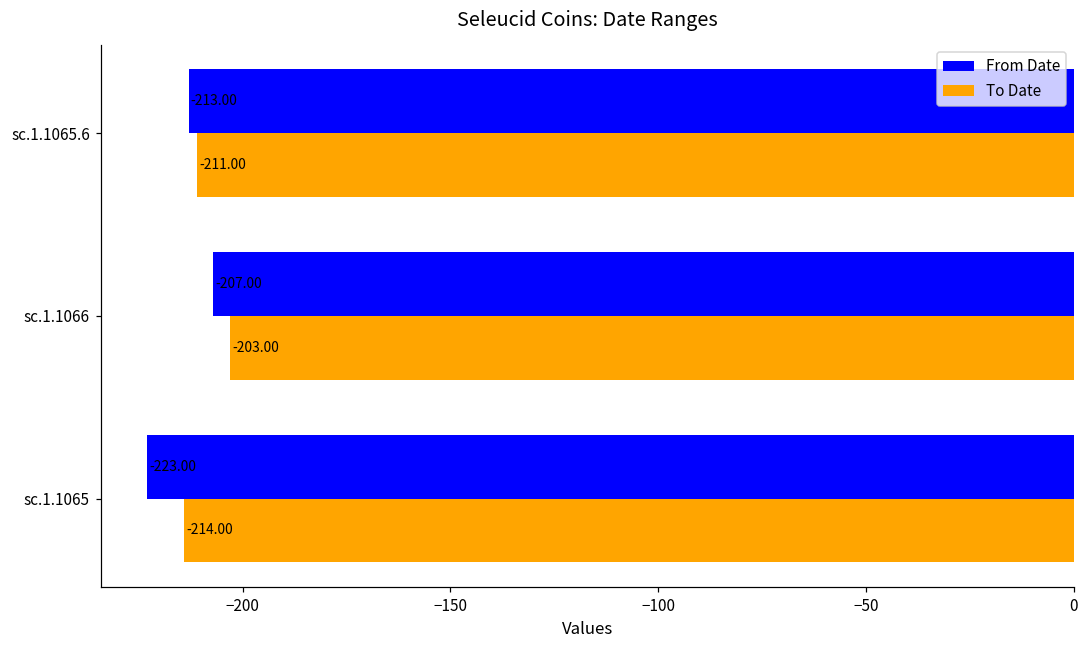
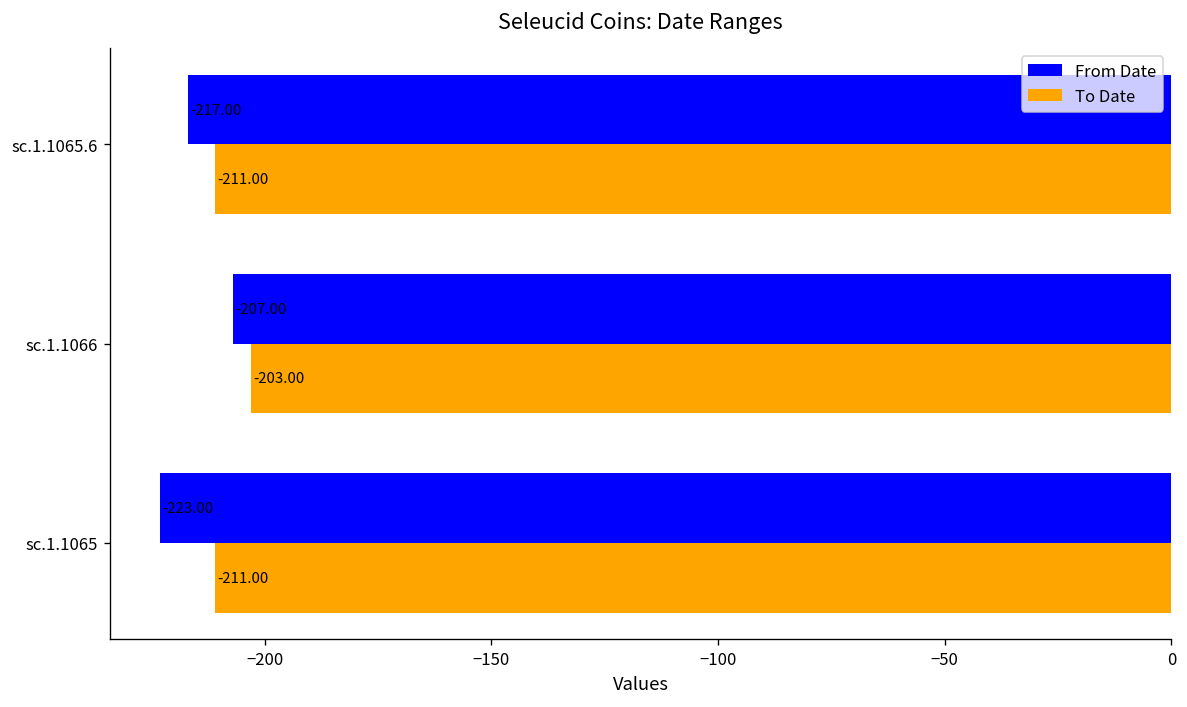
  {
    "From Date": {
-     "sc.1.1065.6": -213.00,
+     "sc.1.1065.6": -217.00,
      "sc.1.1066": -207.00,
      "sc.1.1065": -223.00
    },
    "To Date": {
      "sc.1.1065.6": -211.00,
      "sc.1.1066": -203.00,
-     "sc.1.1065": -214.00
+     "sc.1.1065": -211.00
    }
  }
